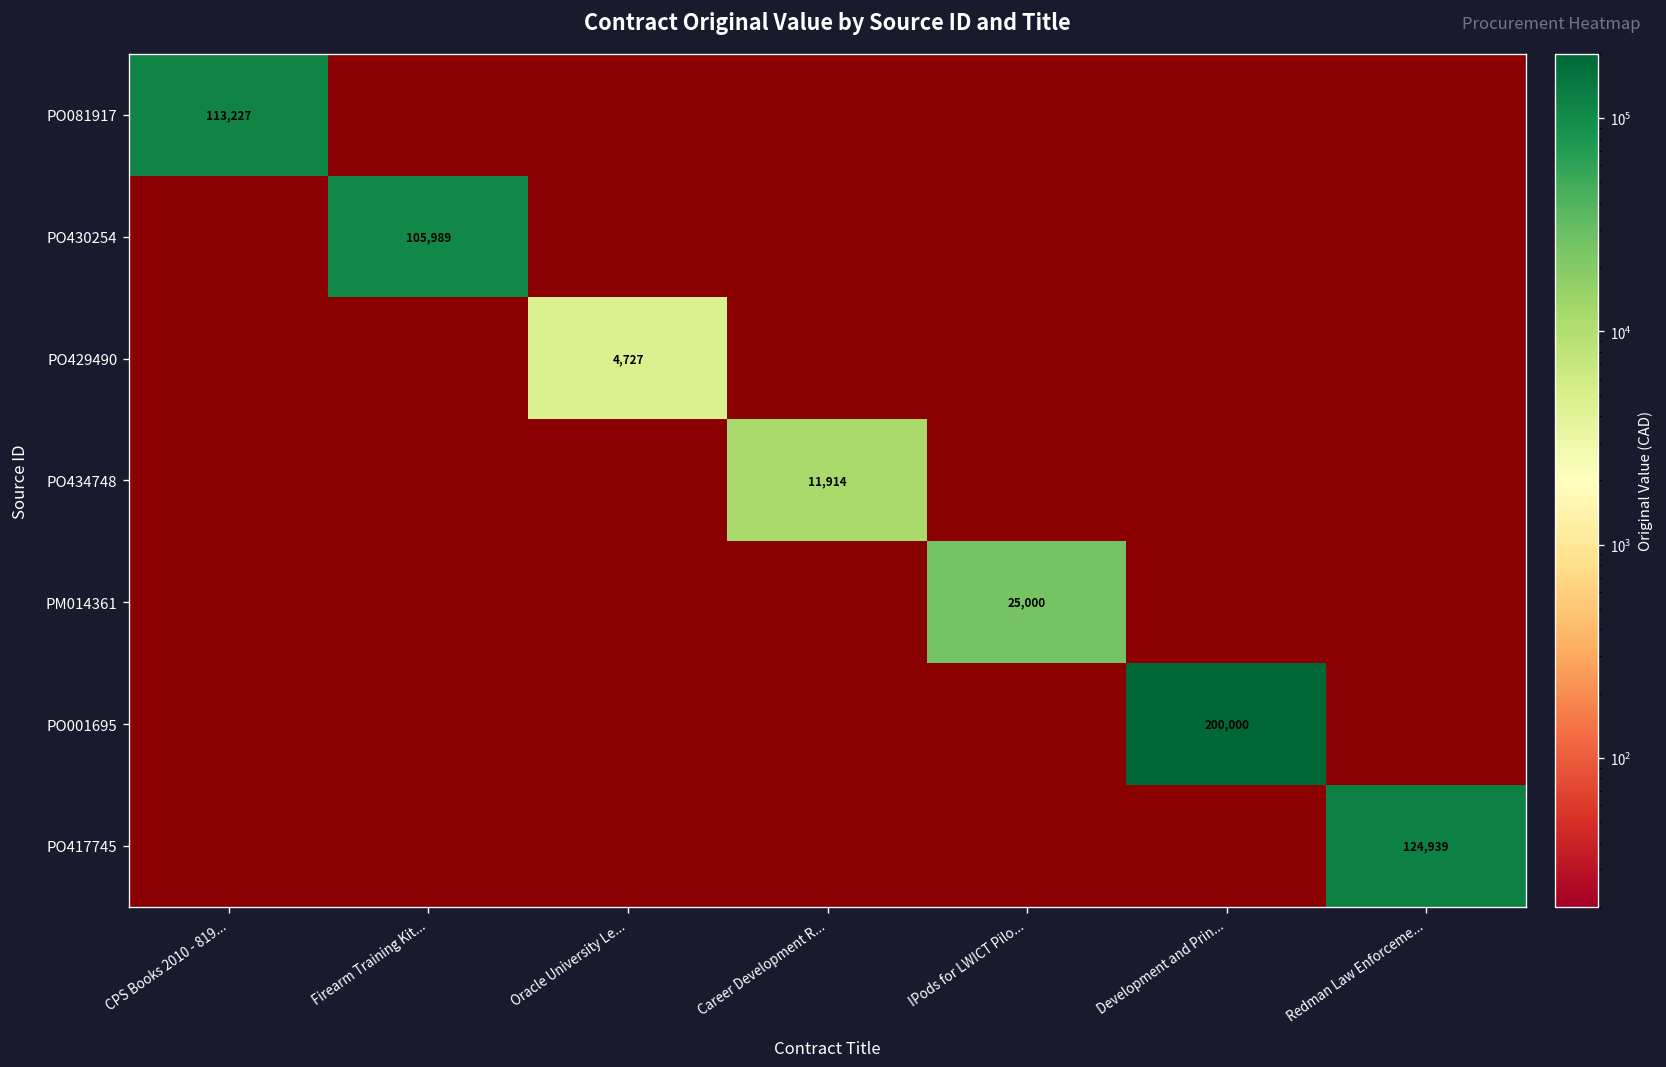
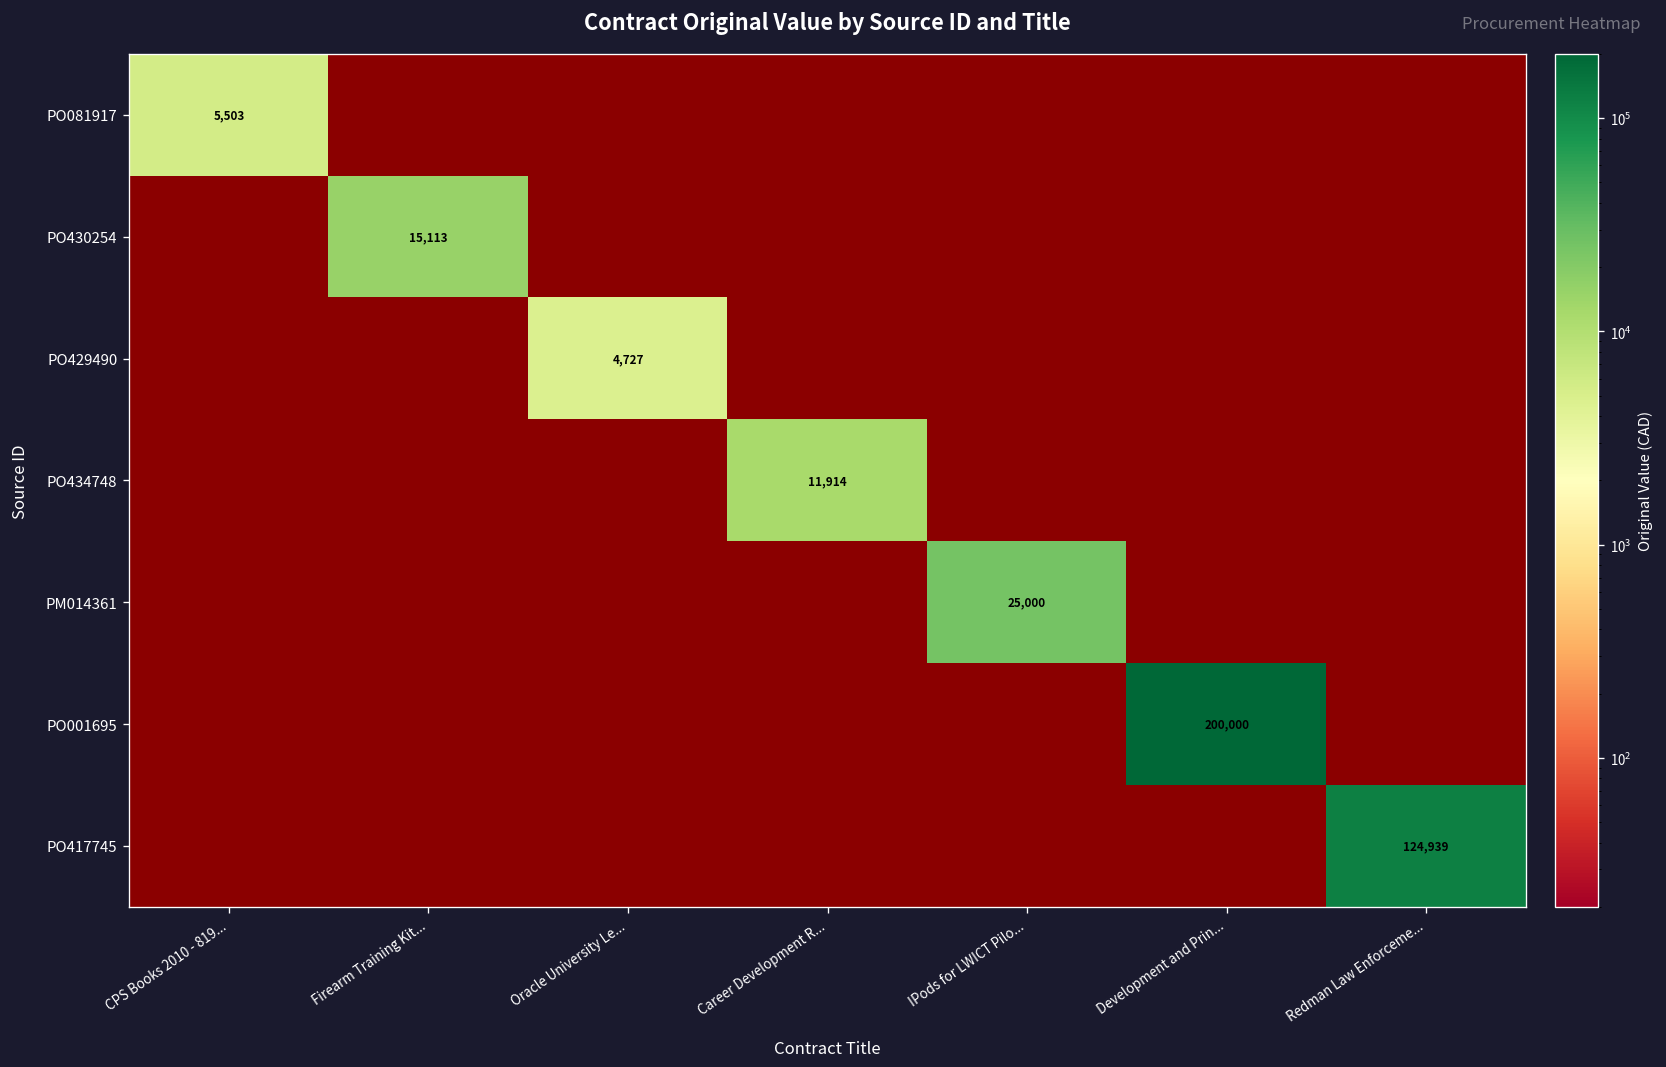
  {
    "PO081917": {
-     "CPS Books 2010 - 819...": "113,227"
+     "CPS Books 2010 - 819...": "5,503"
    },
    "PO430254": {
-     "Firearm Training Kit...": "105,989"
+     "Firearm Training Kit...": "15,113"
    },
    "PO429490": {
      "Oracle University Le...": "4,727"
    },
    "PO434748": {
      "Career Development R...": "11,914"
    },
    "PM014361": {
      "IPods for LWICT Pilo...": "25,000"
    },
    "PO001695": {
      "Development and Prin...": "200,000"
    },
    "PO417745": {
      "Redman Law Enforceme...": "124,939"
    }
  }
